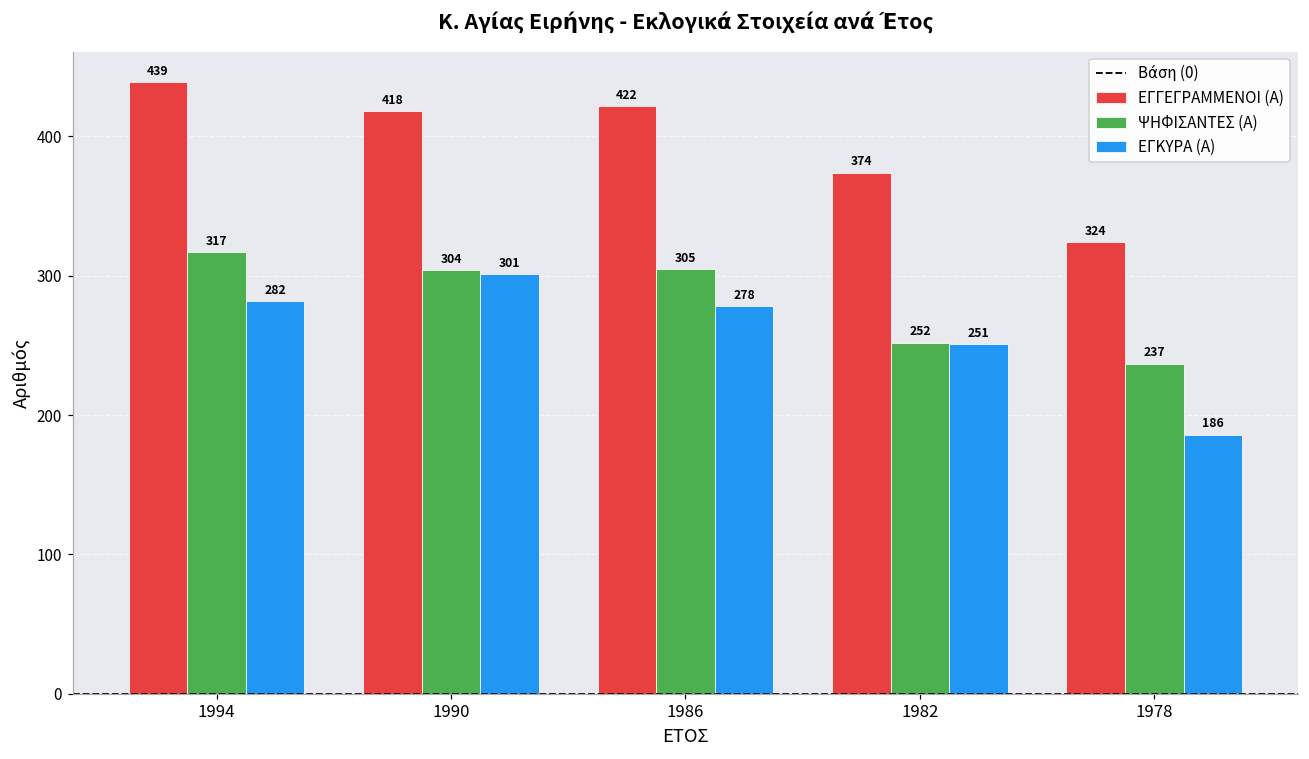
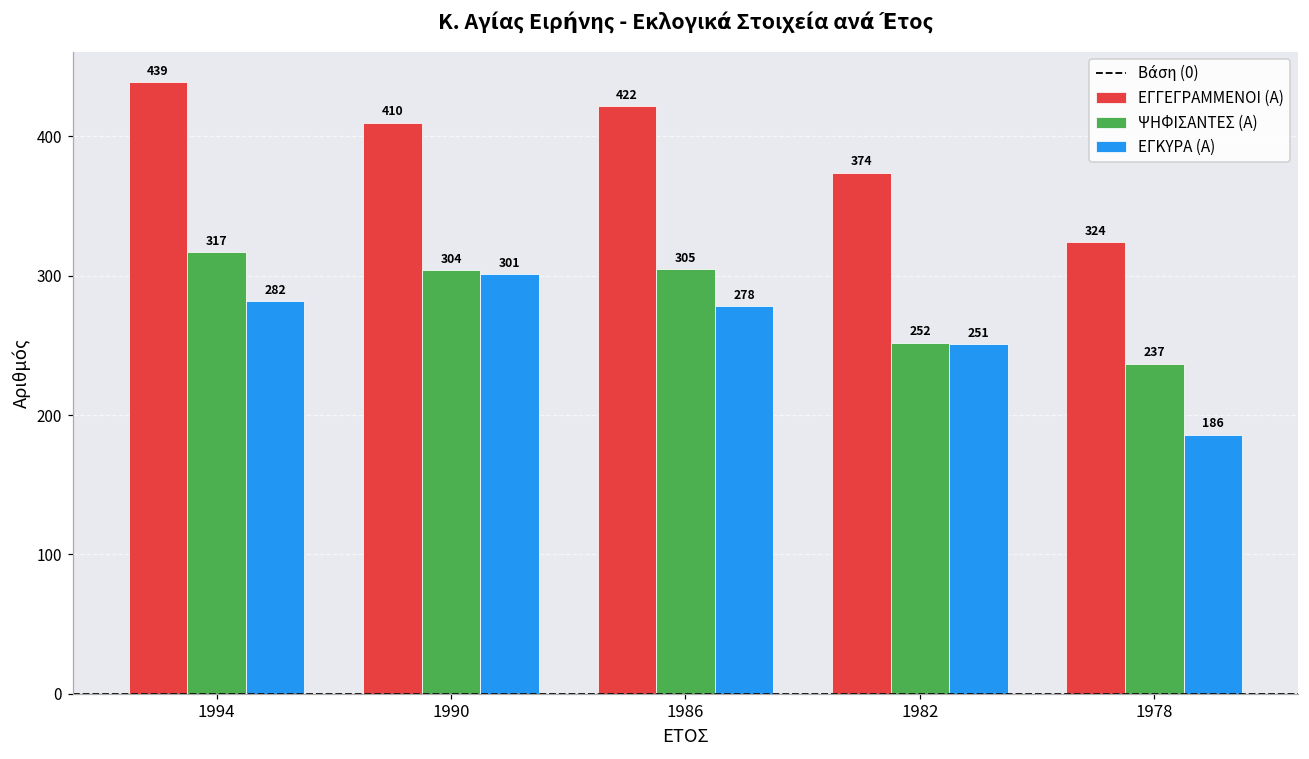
  {
    "ΕΓΓΕΓΡΑΜΜΕΝΟΙ (Α)": {
      "1994": 439,
-     "1990": 418,
+     "1990": 410,
      "1986": 422,
      "1982": 374,
      "1978": 324
    },
    "ΨΗΦΙΣΑΝΤΕΣ (Α)": {
      "1994": 317,
      "1990": 304,
      "1986": 305,
      "1982": 252,
      "1978": 237
    },
    "ΕΓΚΥΡΑ (Α)": {
      "1994": 282,
      "1990": 301,
      "1986": 278,
      "1982": 251,
      "1978": 186
    }
  }
